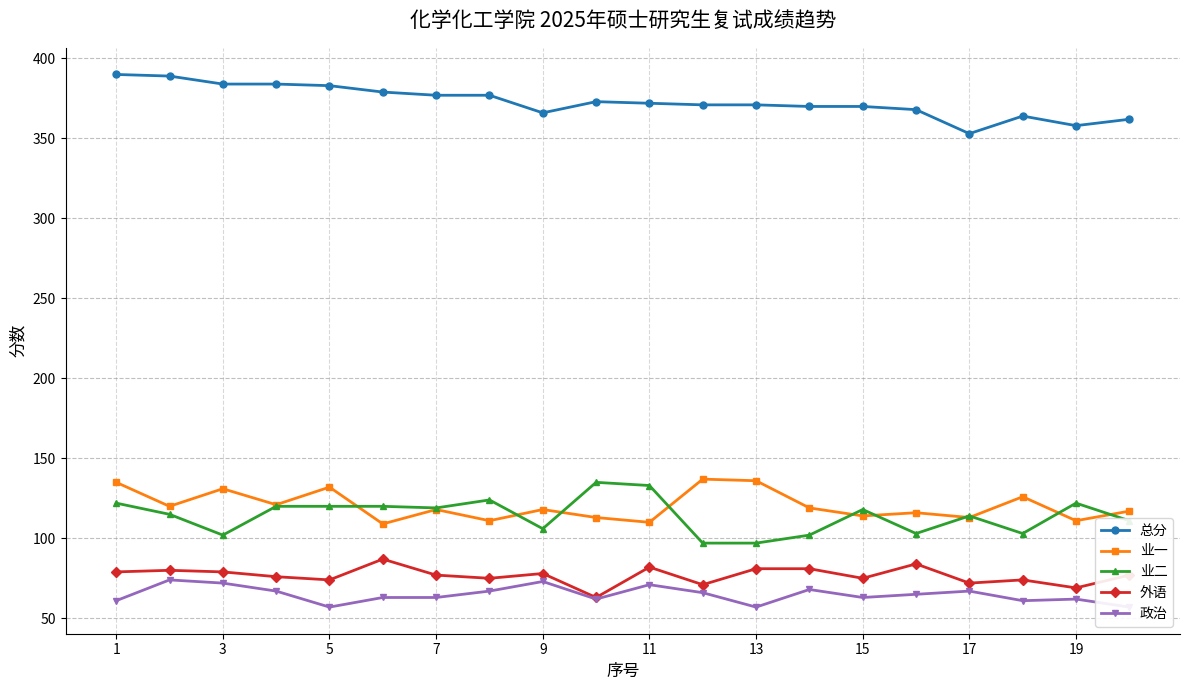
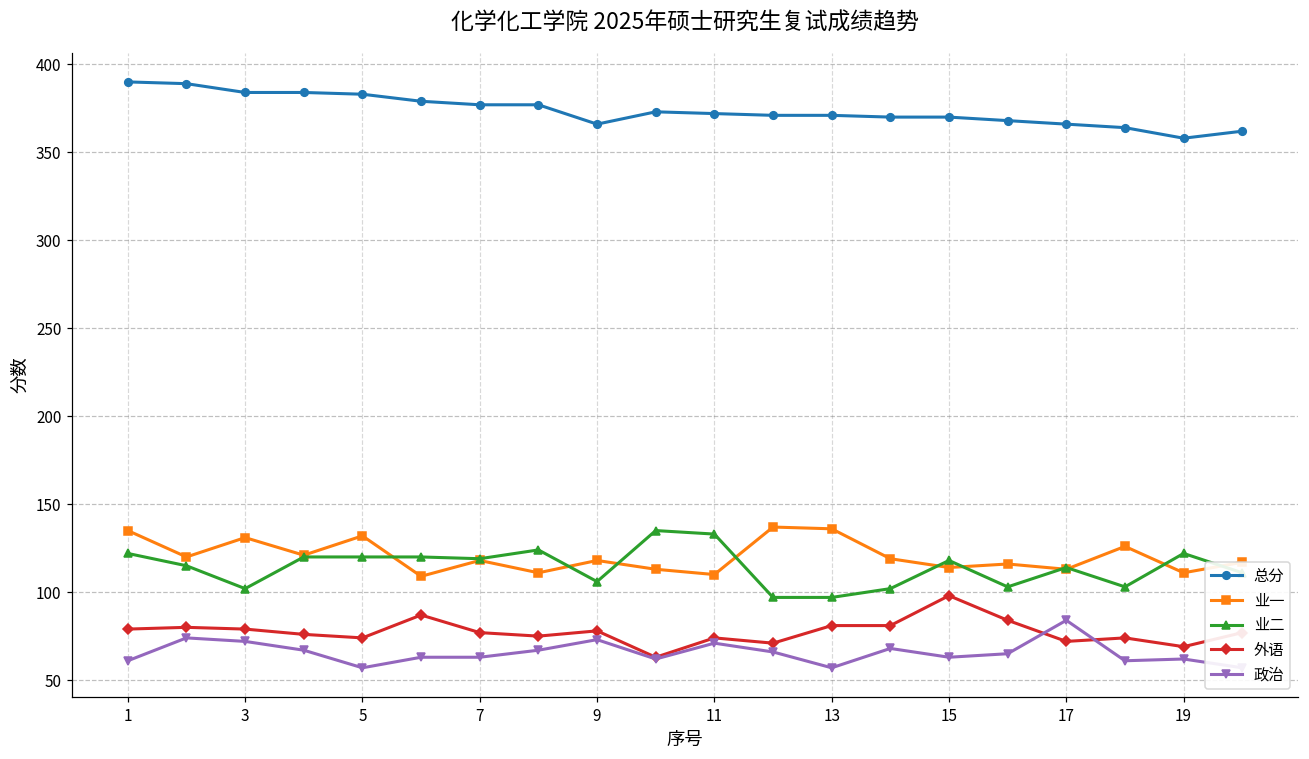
  {
    "总分": {
      "1": 390,
      "3": 384,
      "5": 383,
      "7": 377,
      "9": 366,
      "11": 372,
      "13": 371,
      "15": 370,
-     "17": 353,
+     "17": 366,
      "19": 358
    },
    "业一": {
      "1": 135,
      "3": 131,
      "5": 132,
      "9": 118,
      "11": 110,
      "13": 136,
      "15": 114,
      "19": 111
    },
    "业二": {
      "1": 122,
      "3": 102,
      "5": 120,
      "9": 106,
      "11": 133,
      "13": 97,
      "15": 118,
      "19": 122
    },
    "外语": {
      "1": 79,
      "3": 79,
      "5": 74,
      "7": 77,
      "9": 78,
-     "11": 82,
+     "11": 74,
      "13": 81,
-     "15": 75,
+     "15": 98,
      "17": 72,
      "19": 69
    },
    "政治": {
      "1": 61,
      "3": 72,
      "5": 57,
      "7": 63,
      "9": 73,
      "11": 71,
      "13": 57,
      "15": 63,
-     "17": 67,
+     "17": 84,
      "19": 62
    }
  }
